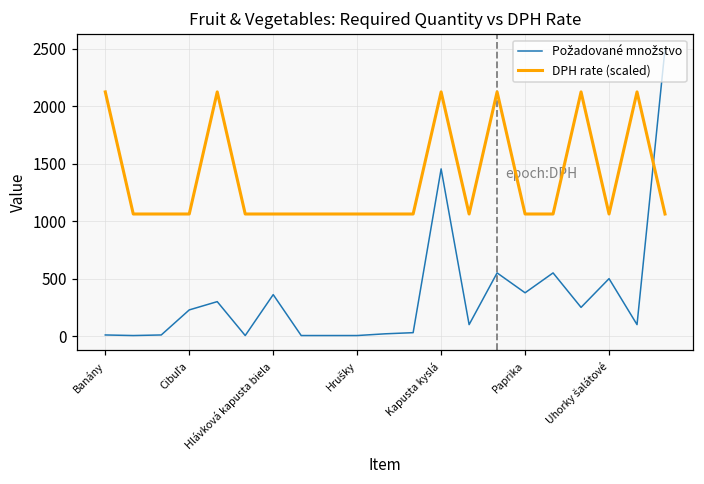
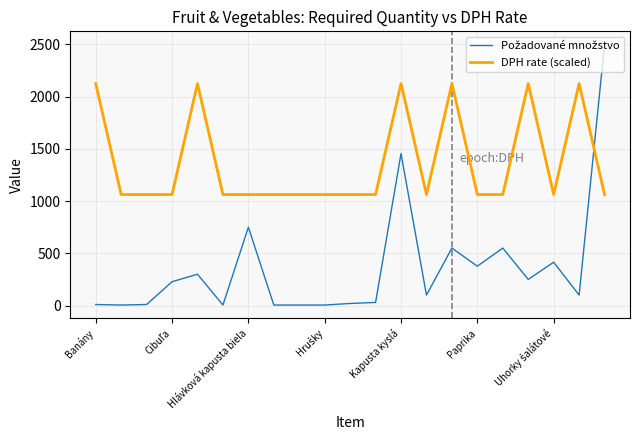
  {
    "Požadované množstvo": {
      "Banány": 10,
      "Cibuľa": 230,
-     "Hlávková kapusta biela": 360,
+     "Hlávková kapusta biela": 750,
      "Hrušky": 10,
      "Kapusta kyslá": 1460,
      "Paprika": 380,
-     "Uhorky šalátové": 500
+     "Uhorky šalátové": 420
    },
    "DPH rate (scaled)": {
      "Banány": 2130,
      "Cibuľa": 1060,
      "Hlávková kapusta biela": 1060,
      "Hrušky": 1060,
      "Kapusta kyslá": 2130,
      "Paprika": 1060,
      "Uhorky šalátové": 1060
    }
  }
